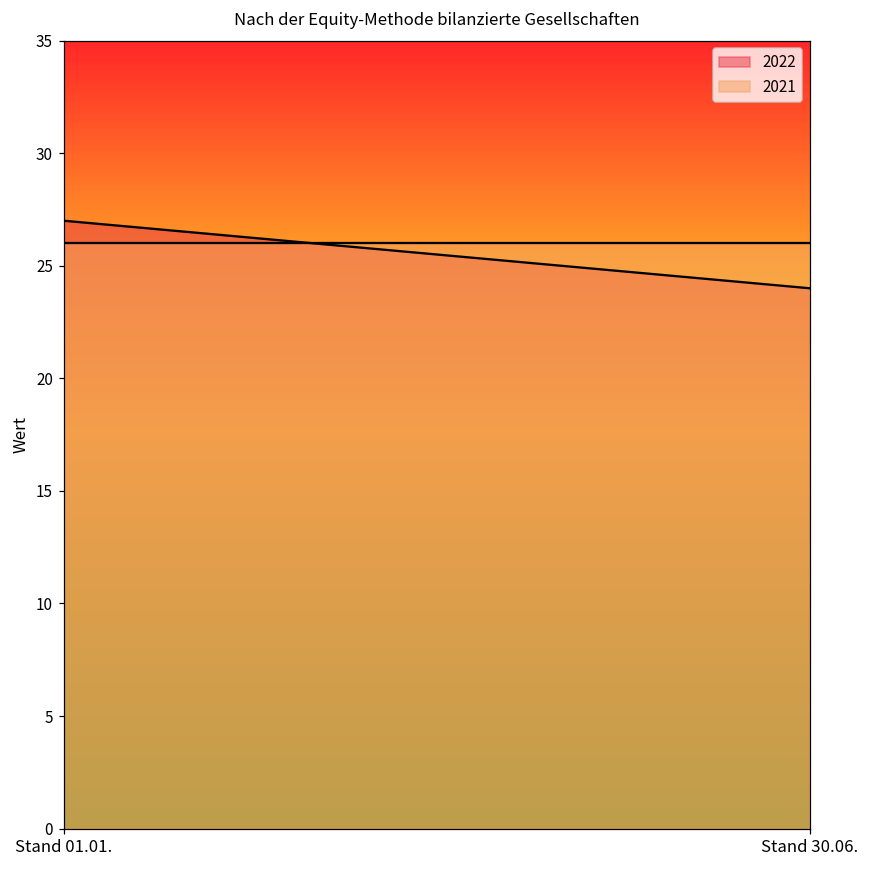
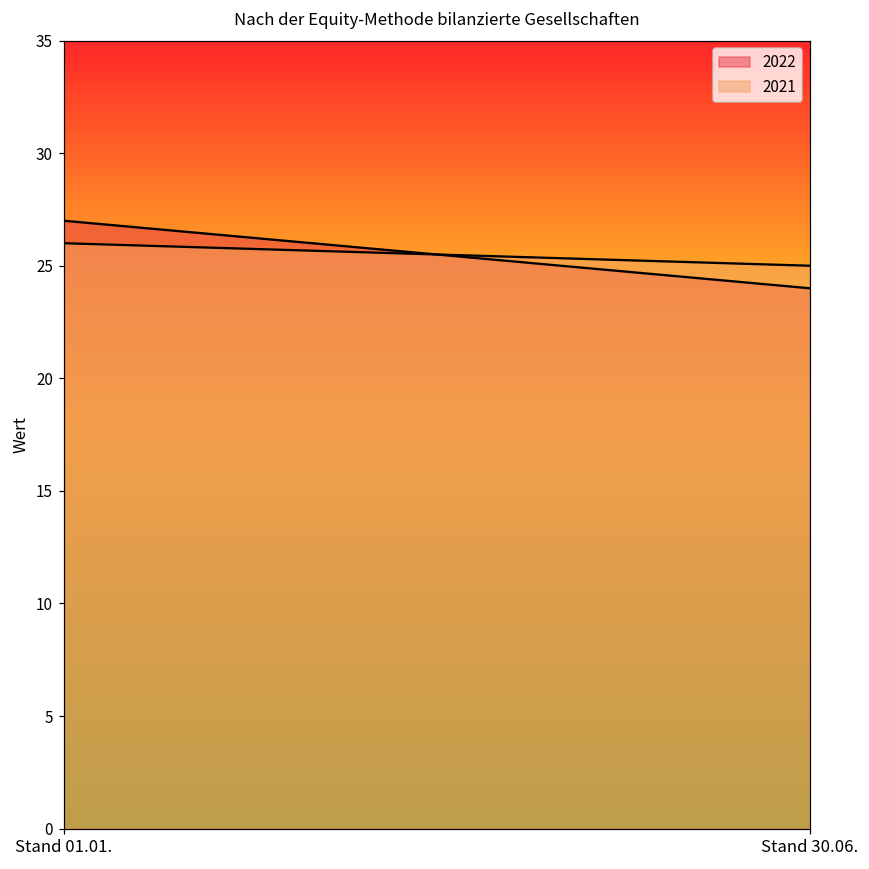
  {
    "2022": {
      "Stand 01.01.": 27,
      "Stand 30.06.": 24
    },
    "2021": {
      "Stand 01.01.": 26,
-     "Stand 30.06.": 26
+     "Stand 30.06.": 25
    }
  }
